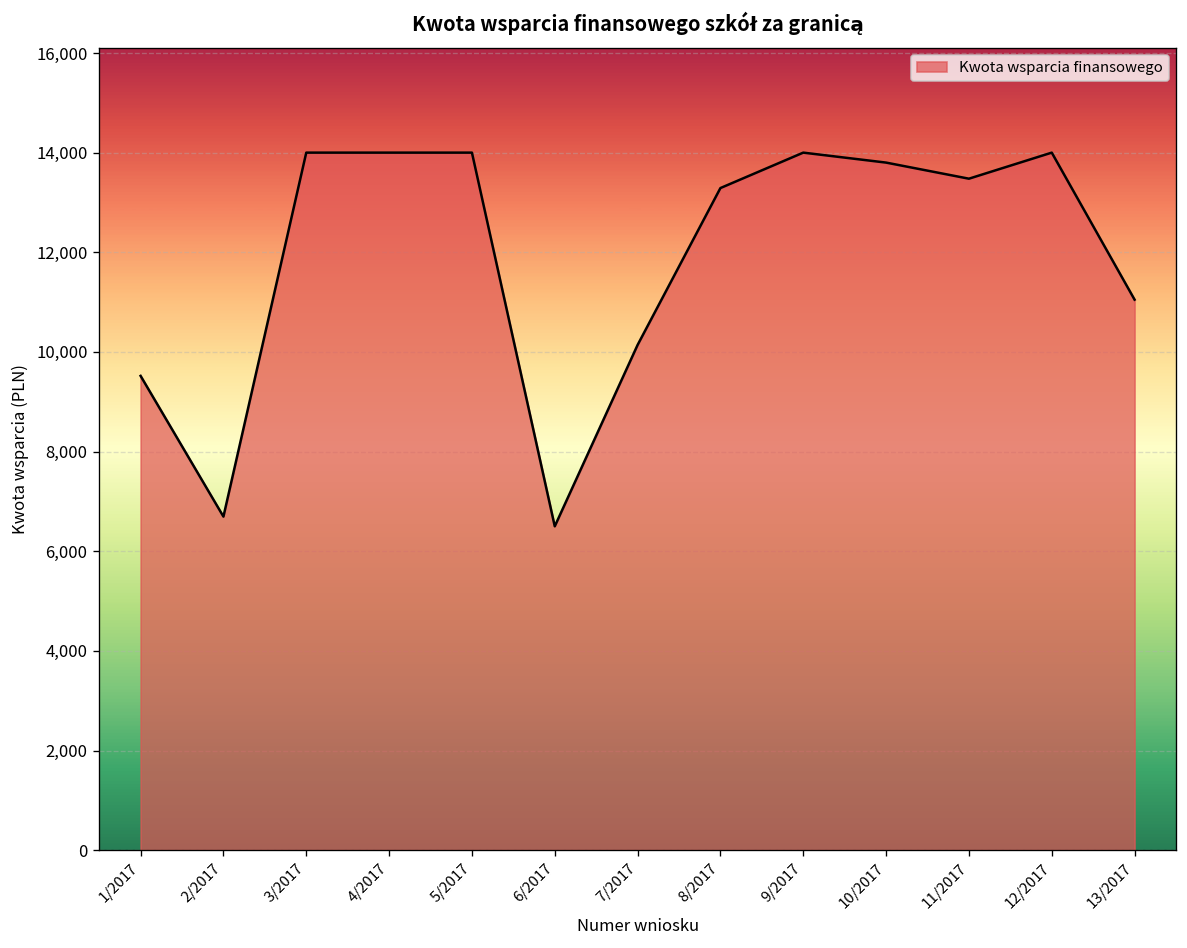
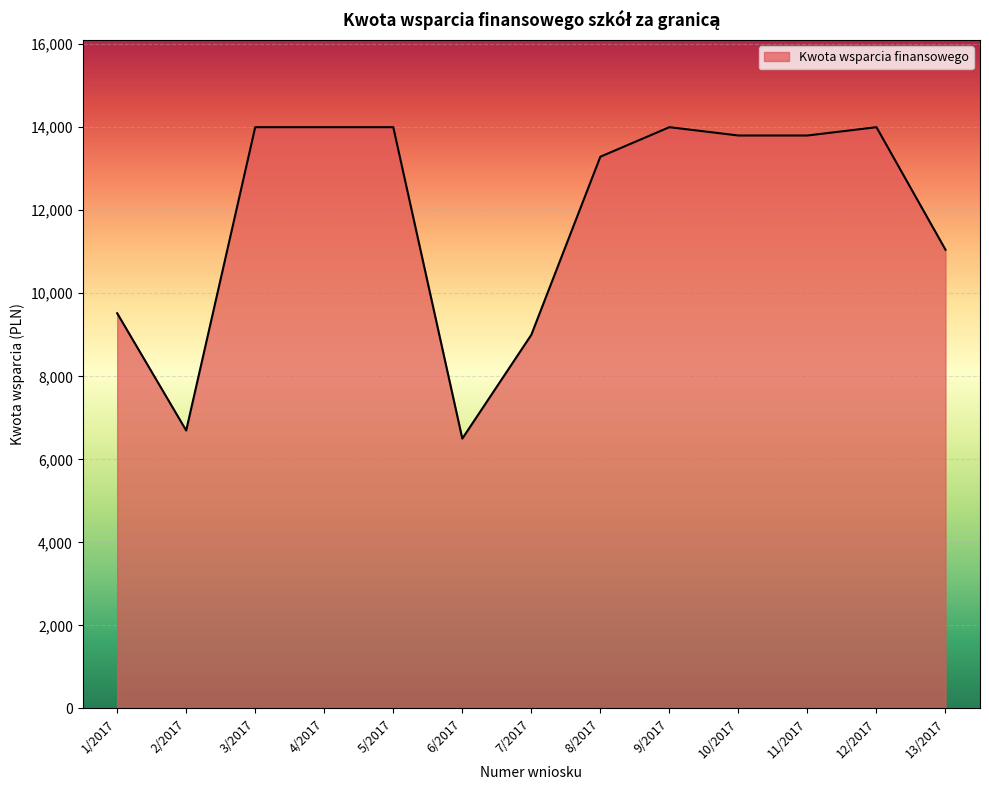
  {
    "1/2017": "9,500",
    "2/2017": "6,700",
    "3/2017": "14,000",
    "4/2017": "14,000",
    "5/2017": "14,000",
    "6/2017": "6,500",
-   "7/2017": "10,100",
+   "7/2017": "9,000",
    "8/2017": "13,300",
    "9/2017": "14,000",
    "10/2017": "13,800",
-   "11/2017": "13,500",
+   "11/2017": "13,800",
    "12/2017": "14,000",
    "13/2017": "11,000"
  }
